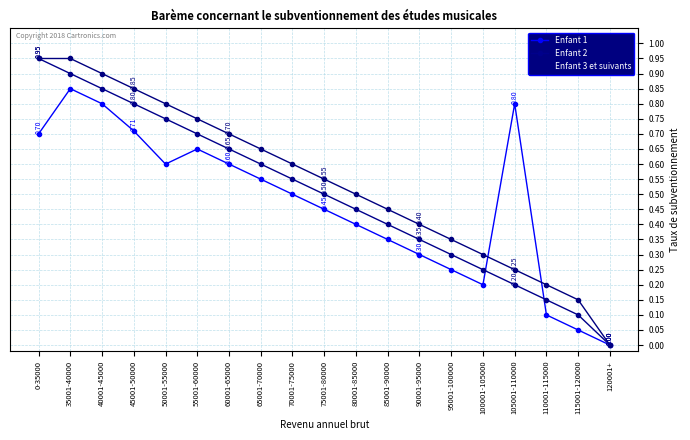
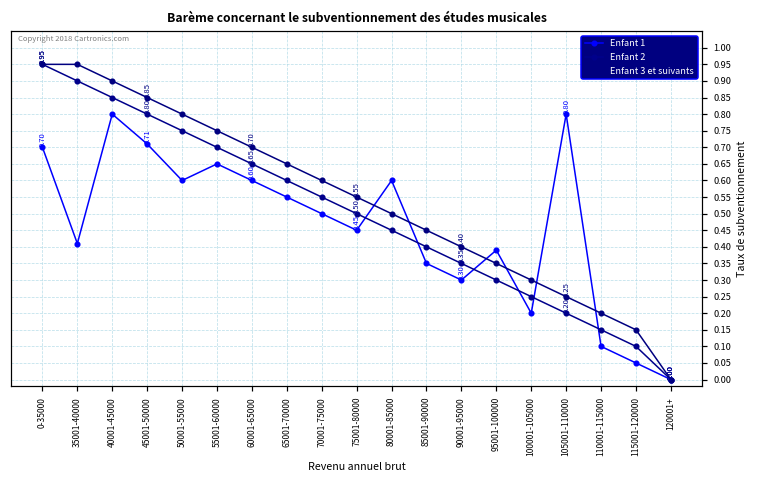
  {
    "Enfant 1": {
-     "35001-40000": 0.85,
+     "35001-40000": 0.41,
      "50001-55000": 0.60,
      "65001-70000": 0.55,
-     "80001-85000": 0.4,
-     "95001-100000": 0.25,
+     "80001-85000": 0.6,
+     "95001-100000": 0.39,
      "110001-115000": 0.10,
      "115001-120000": 0.05
    }
  }
